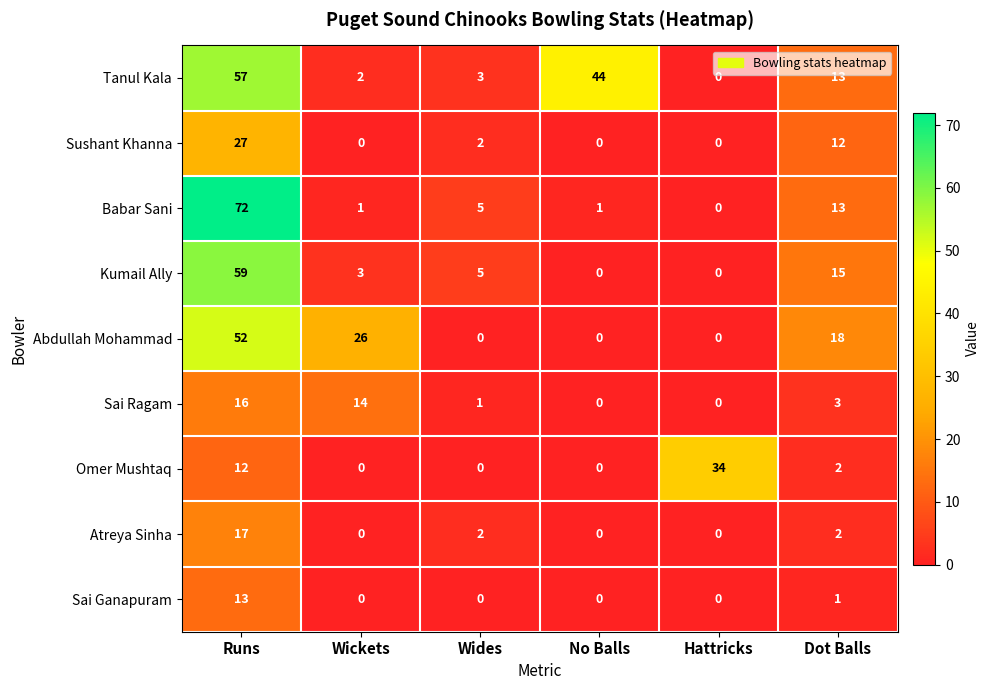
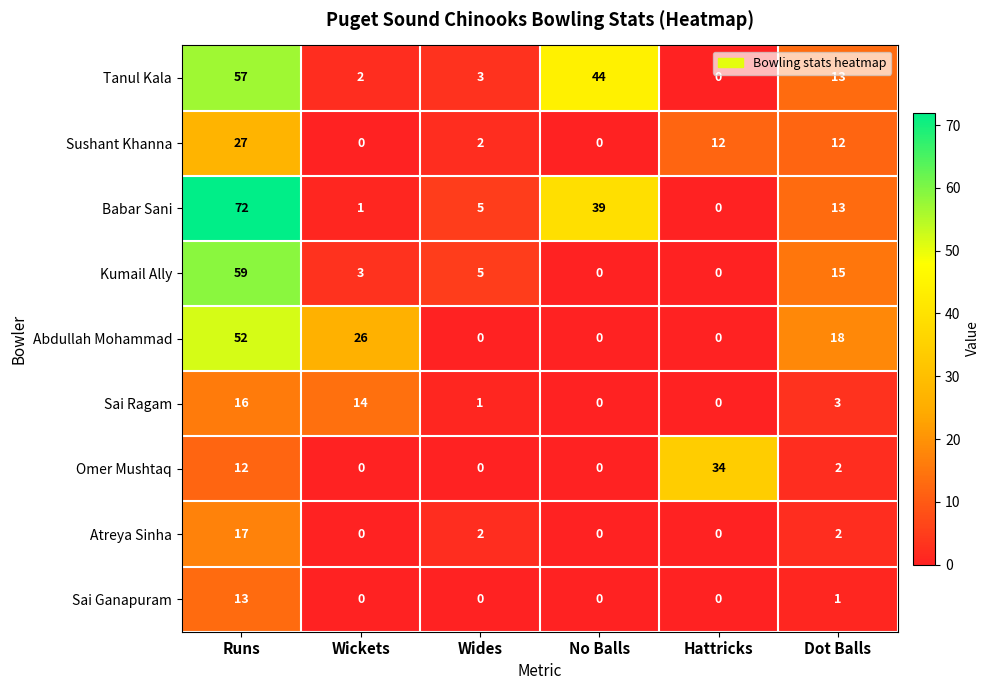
  {
    "Tanul Kala": {
      "Runs": 57,
      "Wickets": 2,
      "Wides": 3,
      "No Balls": 44
    },
    "Sushant Khanna": {
      "Runs": 27,
      "Wickets": 0,
      "Wides": 2,
      "No Balls": 0,
-     "Hattricks": 0,
+     "Hattricks": 12,
      "Dot Balls": 12
    },
    "Babar Sani": {
      "Runs": 72,
      "Wickets": 1,
      "Wides": 5,
-     "No Balls": 1,
+     "No Balls": 39,
      "Hattricks": 0,
      "Dot Balls": 13
    },
    "Kumail Ally": {
      "Runs": 59,
      "Wickets": 3,
      "Wides": 5,
      "No Balls": 0,
      "Hattricks": 0,
      "Dot Balls": 15
    },
    "Abdullah Mohammad": {
      "Runs": 52,
      "Wickets": 26,
      "Wides": 0,
      "No Balls": 0,
      "Hattricks": 0,
      "Dot Balls": 18
    },
    "Sai Ragam": {
      "Runs": 16,
      "Wickets": 14,
      "Wides": 1,
      "No Balls": 0,
      "Hattricks": 0,
      "Dot Balls": 3
    },
    "Omer Mushtaq": {
      "Runs": 12,
      "Wickets": 0,
      "Wides": 0,
      "No Balls": 0,
      "Hattricks": 34,
      "Dot Balls": 2
    },
    "Atreya Sinha": {
      "Runs": 17,
      "Wickets": 0,
      "Wides": 2,
      "No Balls": 0,
      "Hattricks": 0,
      "Dot Balls": 2
    },
    "Sai Ganapuram": {
      "Runs": 13,
      "Wickets": 0,
      "Wides": 0,
      "No Balls": 0,
      "Hattricks": 0,
      "Dot Balls": 1
    }
  }
